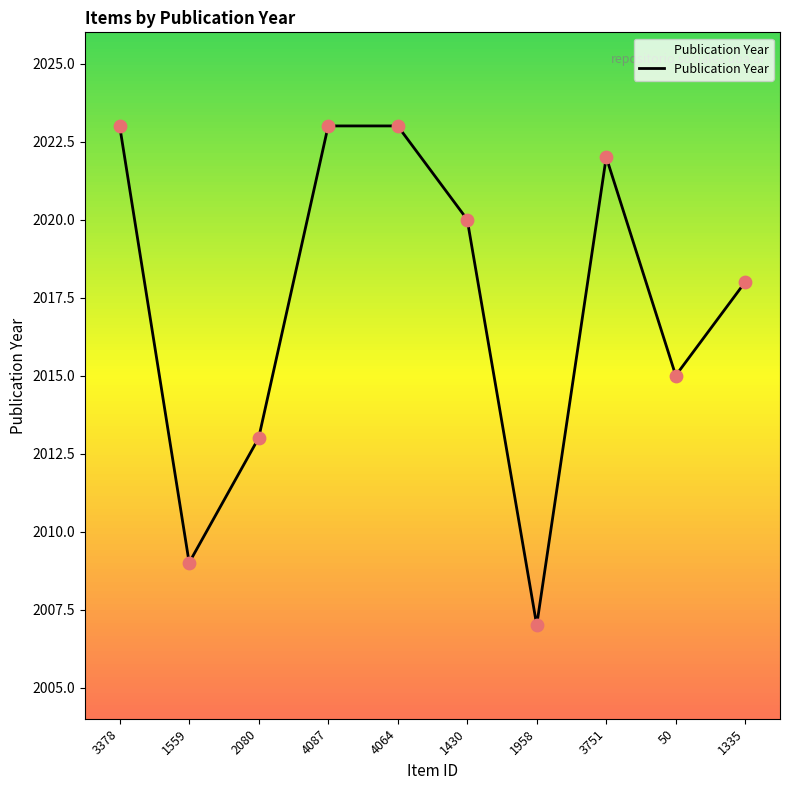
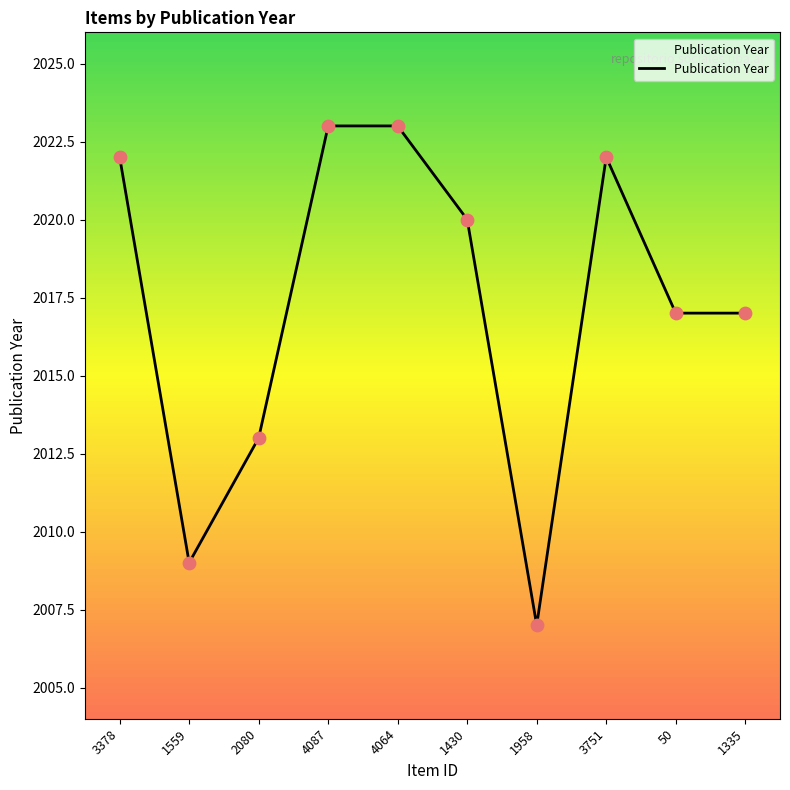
  {
-   "3378": 2023,
+   "3378": 2022,
    "1559": 2009,
    "2080": 2013,
    "4087": 2023,
    "4064": 2023,
    "1430": 2020,
    "1958": 2007,
    "3751": 2022,
-   "50": 2015,
-   "1335": 2018
+   "50": 2017,
+   "1335": 2017
  }
